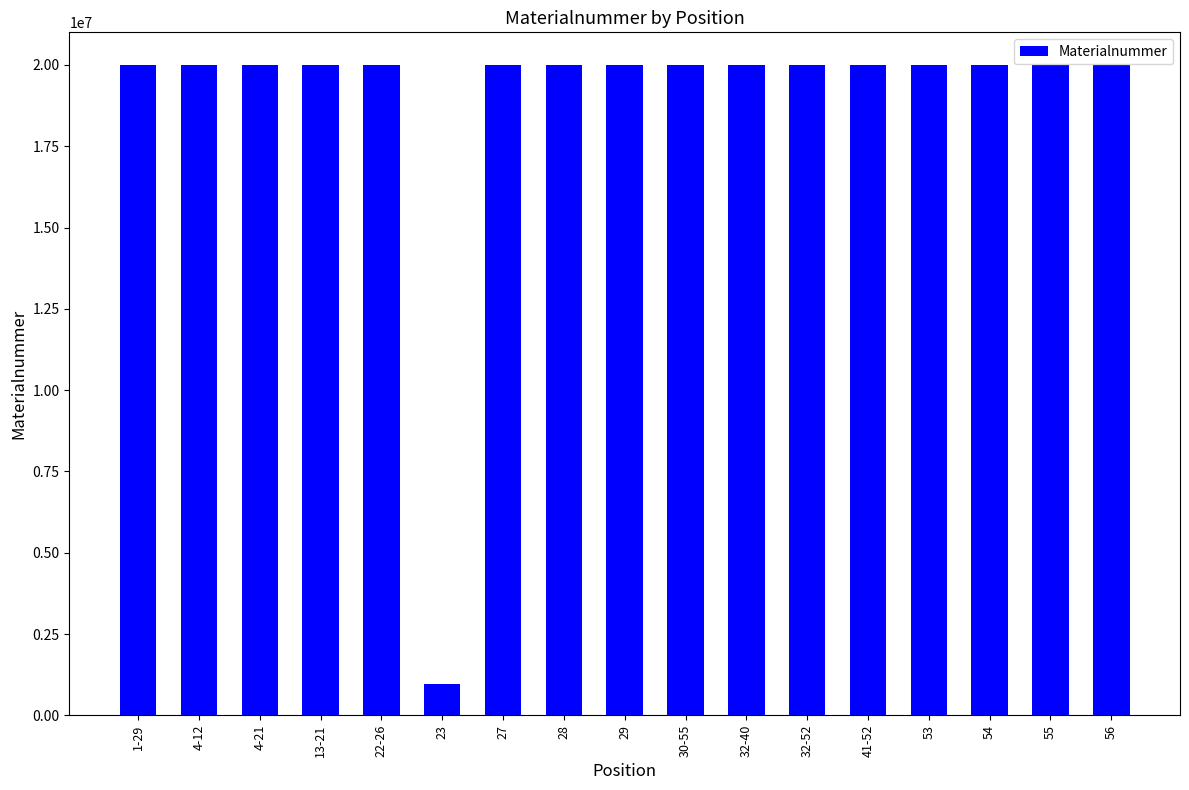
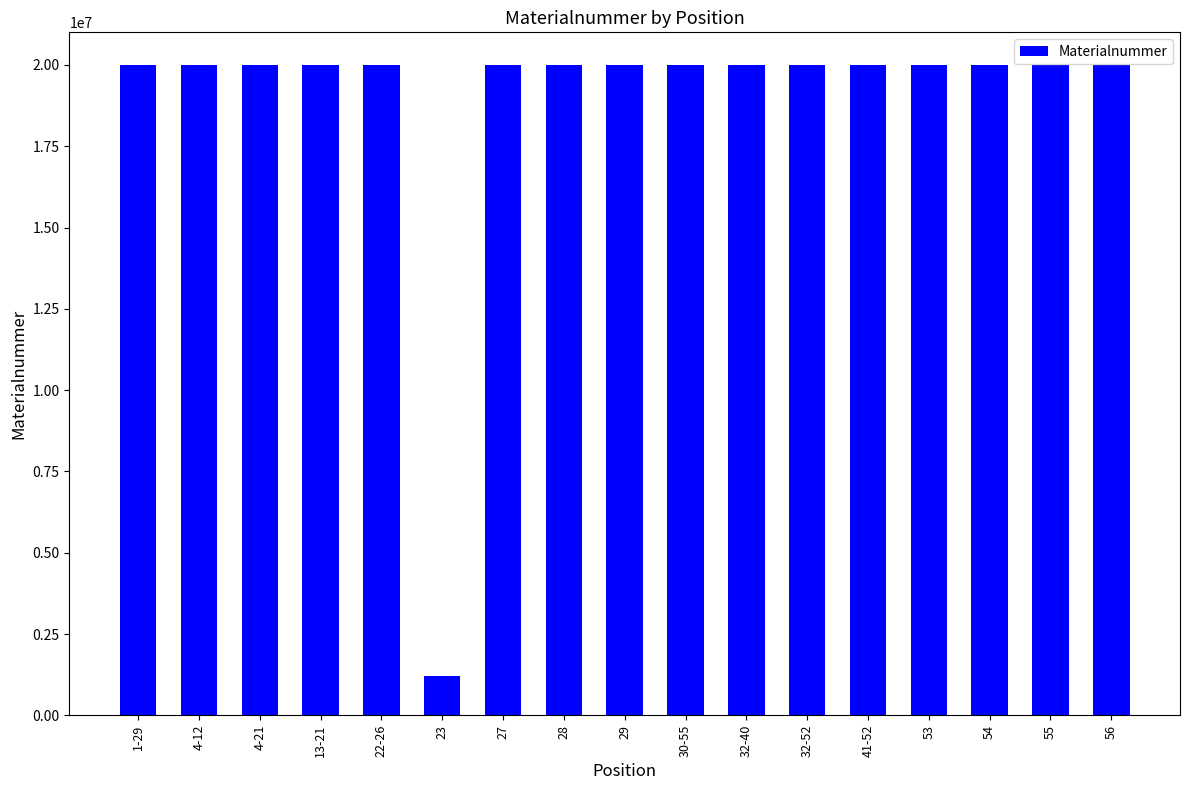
  {
    "1-29": 20000000,
    "4-12": 20000000,
    "4-21": 20000000,
    "13-21": 20000000,
    "22-26": 20000000,
-   "23": 1000000,
+   "23": 1200000,
    "27": 20000000,
    "28": 20000000,
    "29": 20000000,
    "30-55": 20000000,
    "32-40": 20000000,
    "32-52": 20000000,
    "41-52": 20000000,
    "53": 20000000,
    "54": 20000000,
    "55": 20000000,
    "56": 20000000
  }
